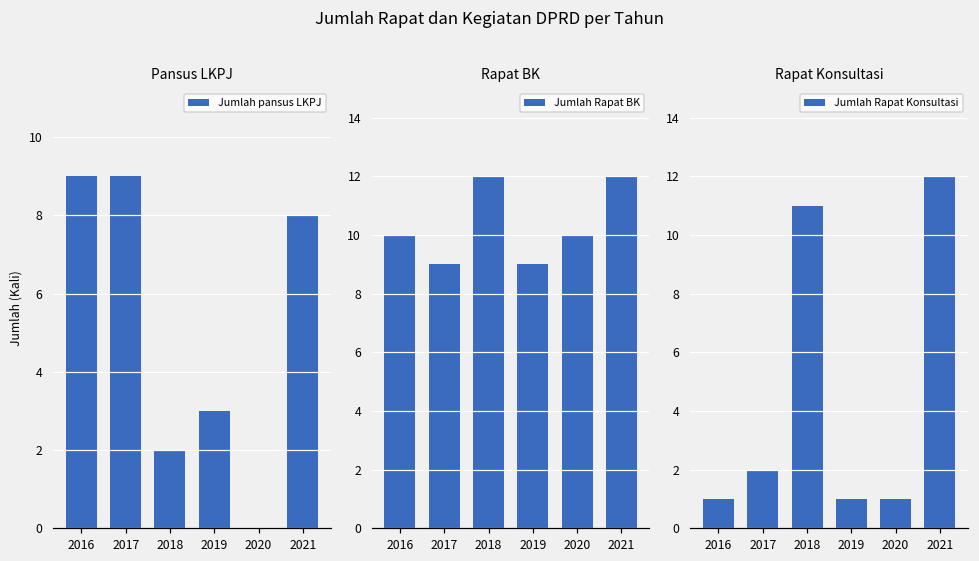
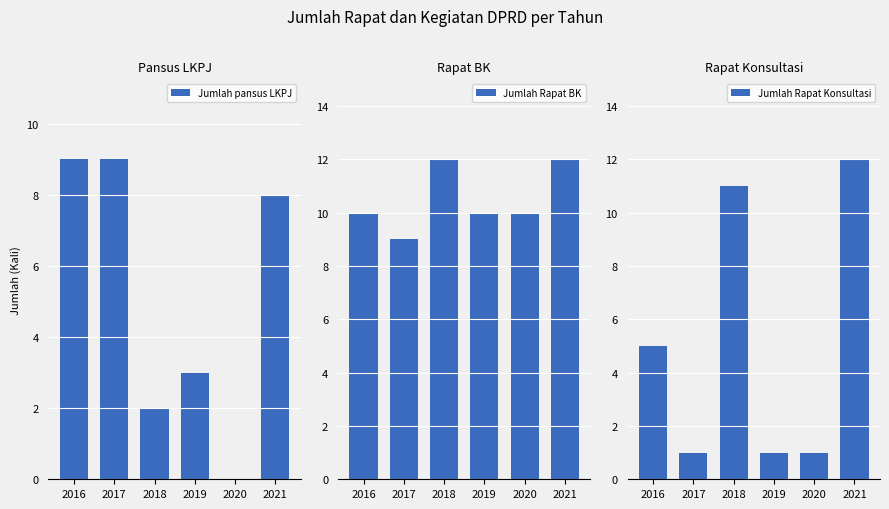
  {
    "Pansus LKPJ": {
      "2016": 9.0,
      "2017": 9.0,
      "2018": 2.0,
      "2019": 3.0,
      "2020": 0.0,
      "2021": 8.0
    },
    "Rapat BK": {
      "2016": 10,
      "2017": 9,
      "2018": 12,
-     "2019": 9,
+     "2019": 10,
      "2020": 10,
      "2021": 12
    },
    "Rapat Konsultasi": {
-     "2016": 1,
-     "2017": 2,
+     "2016": 5,
+     "2017": 1,
      "2018": 11,
      "2019": 1,
      "2020": 1,
      "2021": 12
    }
  }
